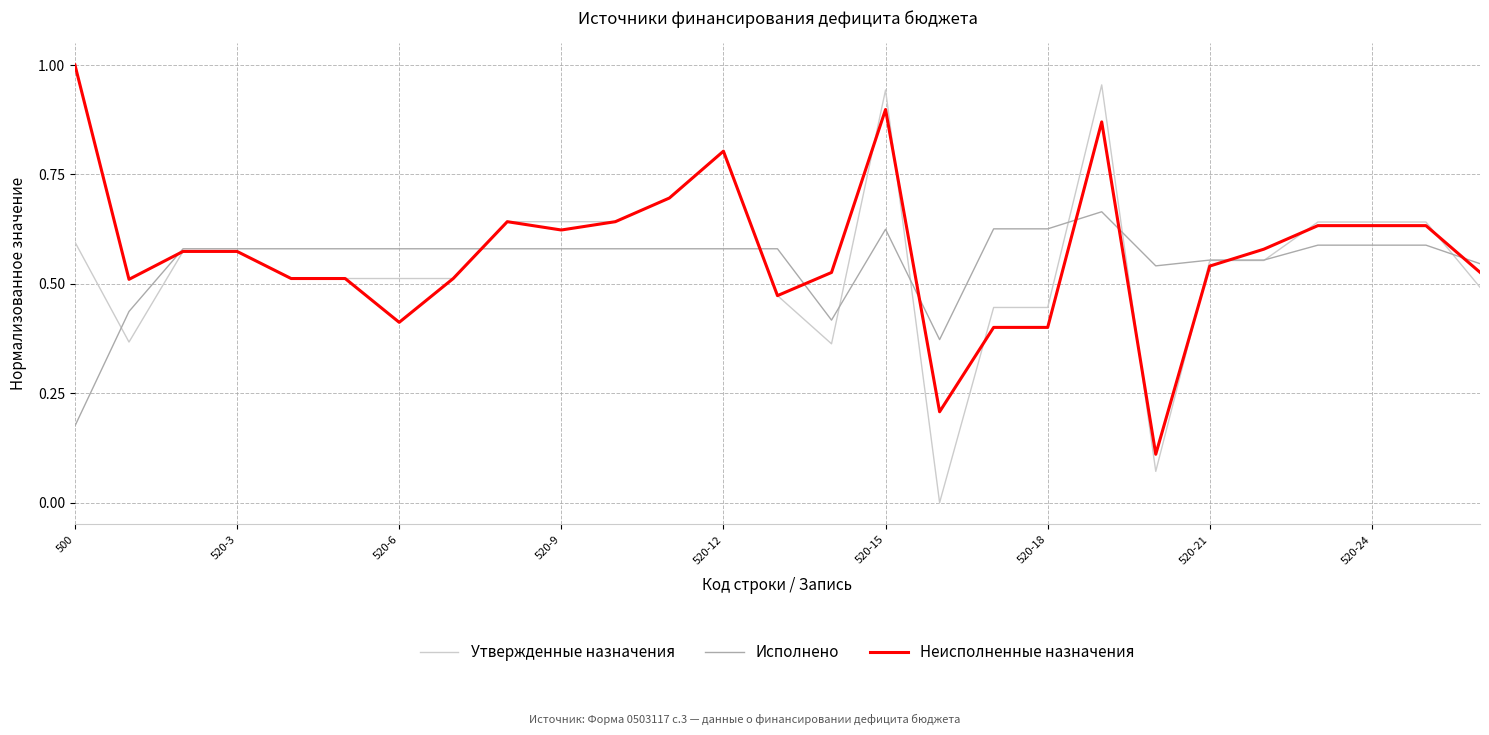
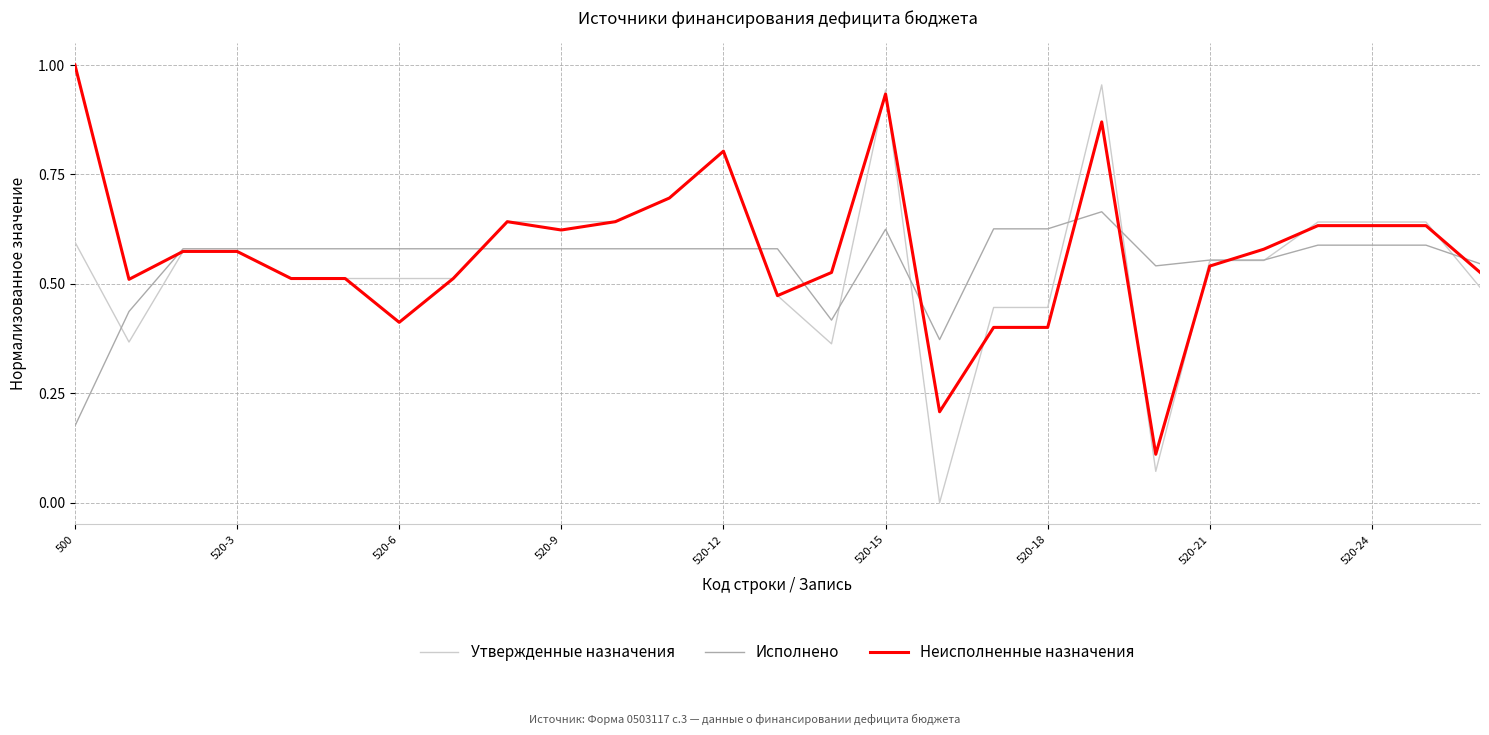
  {
    "Неисполненные назначения": {
      "500": 1.00,
      "520-6": 0.41,
      "520-9": 0.62,
-     "520-15": 0.90,
+     "520-15": 0.93,
      "520-18": 0.40,
      "520-21": 0.54,
      "520-24": 0.63
    }
  }
